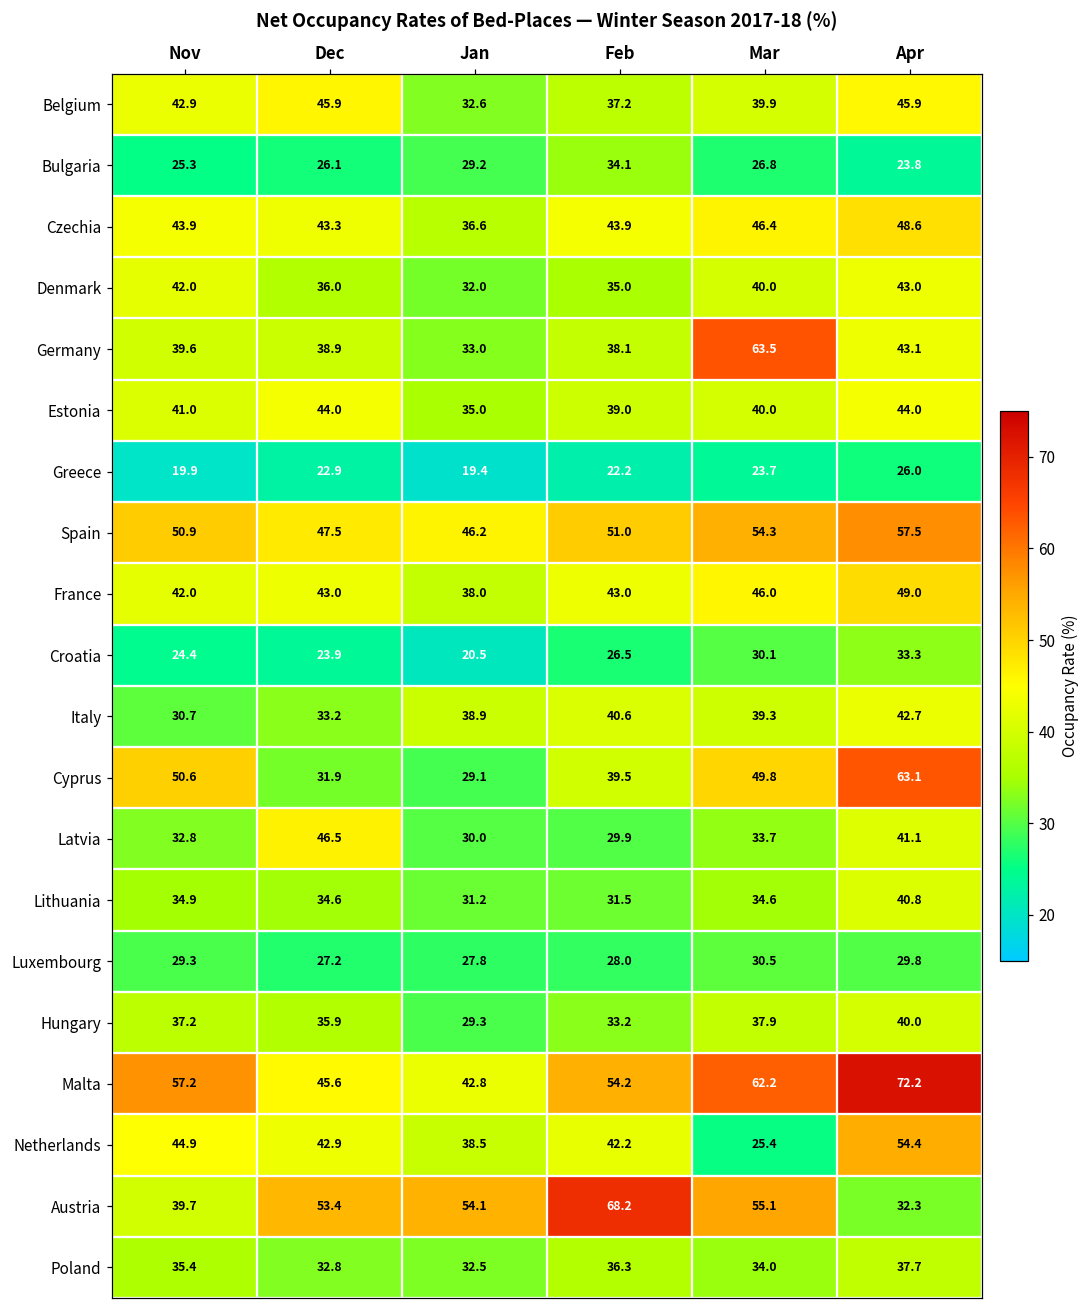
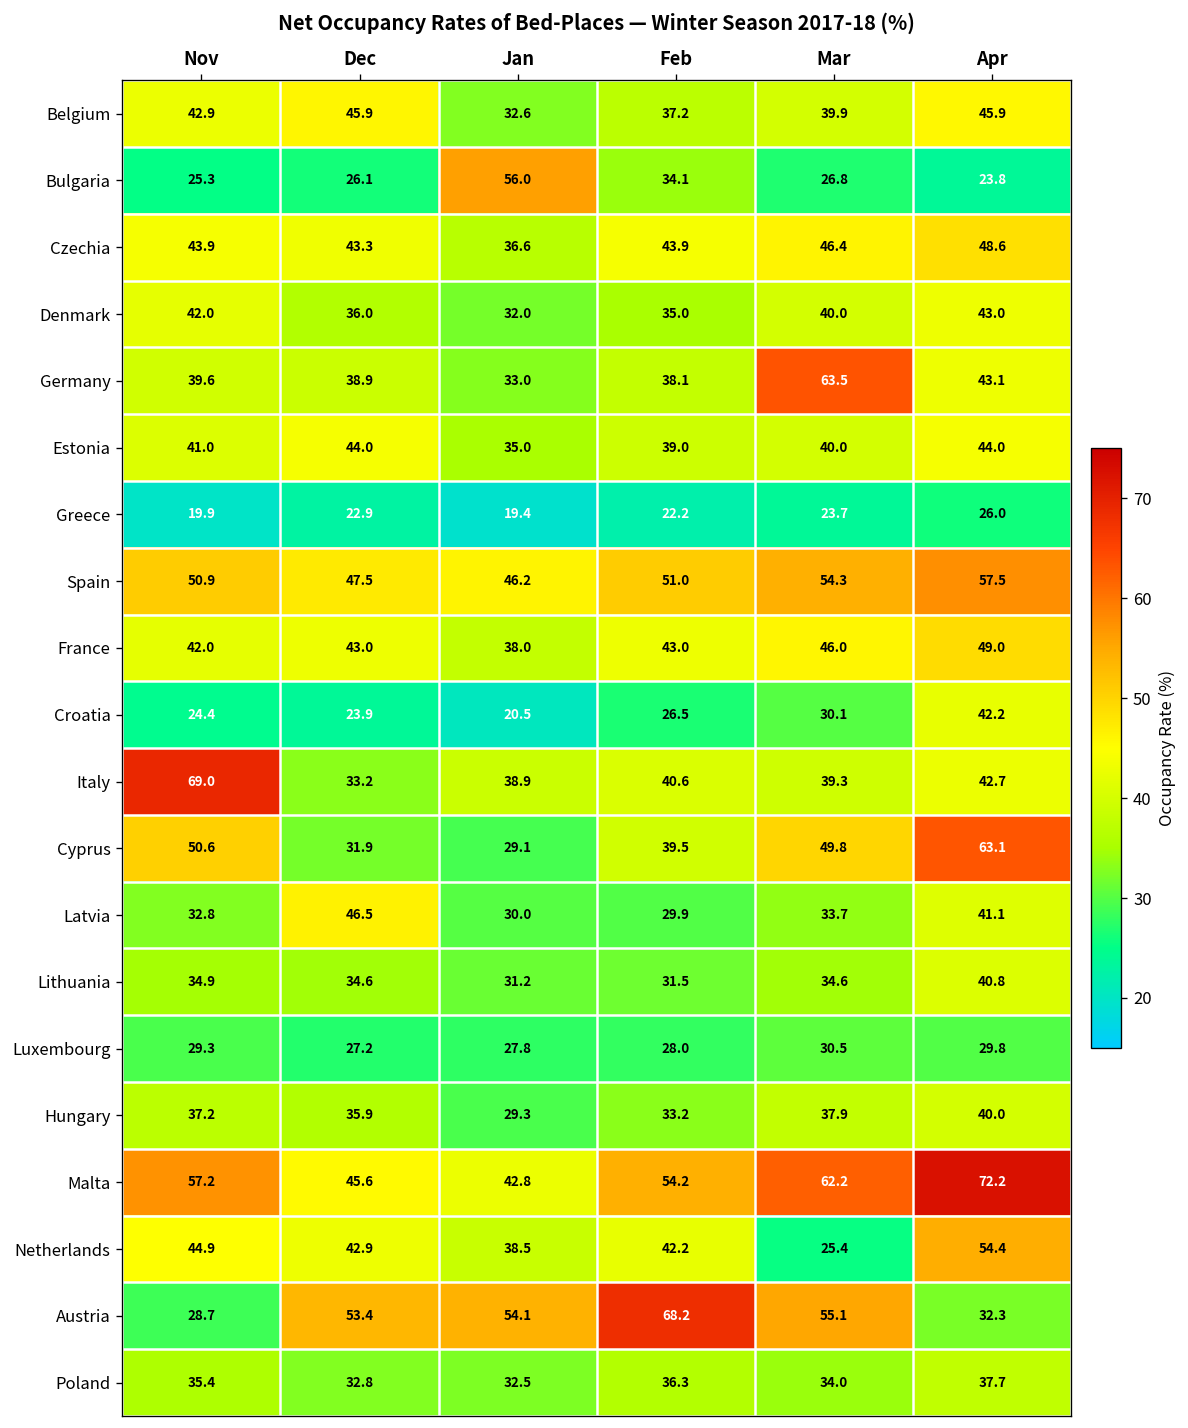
  {
    "Belgium": {
      "Nov": 42.9,
      "Dec": 45.9,
      "Jan": 32.6,
      "Feb": 37.2,
      "Mar": 39.9,
      "Apr": 45.9
    },
    "Bulgaria": {
      "Nov": 25.3,
      "Dec": 26.1,
-     "Jan": 29.2,
+     "Jan": 56.0,
      "Feb": 34.1,
      "Mar": 26.8,
      "Apr": 23.8
    },
    "Czechia": {
      "Nov": 43.9,
      "Dec": 43.3,
      "Jan": 36.6,
      "Feb": 43.9,
      "Mar": 46.4,
      "Apr": 48.6
    },
    "Denmark": {
      "Nov": 42.0,
      "Dec": 36.0,
      "Jan": 32.0,
      "Feb": 35.0,
      "Mar": 40.0,
      "Apr": 43.0
    },
    "Germany": {
      "Nov": 39.6,
      "Dec": 38.9,
      "Jan": 33.0,
      "Feb": 38.1,
      "Mar": 63.5,
      "Apr": 43.1
    },
    "Estonia": {
      "Nov": 41.0,
      "Dec": 44.0,
      "Jan": 35.0,
      "Feb": 39.0,
      "Mar": 40.0,
      "Apr": 44.0
    },
    "Greece": {
      "Nov": 19.9,
      "Dec": 22.9,
      "Jan": 19.4,
      "Feb": 22.2,
      "Mar": 23.7,
      "Apr": 26.0
    },
    "Spain": {
      "Nov": 50.9,
      "Dec": 47.5,
      "Jan": 46.2,
      "Feb": 51.0,
      "Mar": 54.3,
      "Apr": 57.5
    },
    "France": {
      "Nov": 42.0,
      "Dec": 43.0,
      "Jan": 38.0,
      "Feb": 43.0,
      "Mar": 46.0,
      "Apr": 49.0
    },
    "Croatia": {
      "Nov": 24.4,
      "Dec": 23.9,
      "Jan": 20.5,
      "Feb": 26.5,
      "Mar": 30.1,
-     "Apr": 33.3
+     "Apr": 42.2
    },
    "Italy": {
-     "Nov": 30.7,
+     "Nov": 69.0,
      "Dec": 33.2,
      "Jan": 38.9,
      "Feb": 40.6,
      "Mar": 39.3,
      "Apr": 42.7
    },
    "Cyprus": {
      "Nov": 50.6,
      "Dec": 31.9,
      "Jan": 29.1,
      "Feb": 39.5,
      "Mar": 49.8,
      "Apr": 63.1
    },
    "Latvia": {
      "Nov": 32.8,
      "Dec": 46.5,
      "Jan": 30.0,
      "Feb": 29.9,
      "Mar": 33.7,
      "Apr": 41.1
    },
    "Lithuania": {
      "Nov": 34.9,
      "Dec": 34.6,
      "Jan": 31.2,
      "Feb": 31.5,
      "Mar": 34.6,
      "Apr": 40.8
    },
    "Luxembourg": {
      "Nov": 29.3,
      "Dec": 27.2,
      "Jan": 27.8,
      "Feb": 28.0,
      "Mar": 30.5,
      "Apr": 29.8
    },
    "Hungary": {
      "Nov": 37.2,
      "Dec": 35.9,
      "Jan": 29.3,
      "Feb": 33.2,
      "Mar": 37.9,
      "Apr": 40.0
    },
    "Malta": {
      "Nov": 57.2,
      "Dec": 45.6,
      "Jan": 42.8,
      "Feb": 54.2,
      "Mar": 62.2,
      "Apr": 72.2
    },
    "Netherlands": {
      "Nov": 44.9,
      "Dec": 42.9,
      "Jan": 38.5,
      "Feb": 42.2,
      "Mar": 25.4,
      "Apr": 54.4
    },
    "Austria": {
-     "Nov": 39.7,
+     "Nov": 28.7,
      "Dec": 53.4,
      "Jan": 54.1,
      "Feb": 68.2,
      "Mar": 55.1,
      "Apr": 32.3
    },
    "Poland": {
      "Nov": 35.4,
      "Dec": 32.8,
      "Jan": 32.5,
      "Feb": 36.3,
      "Mar": 34.0,
      "Apr": 37.7
    }
  }
